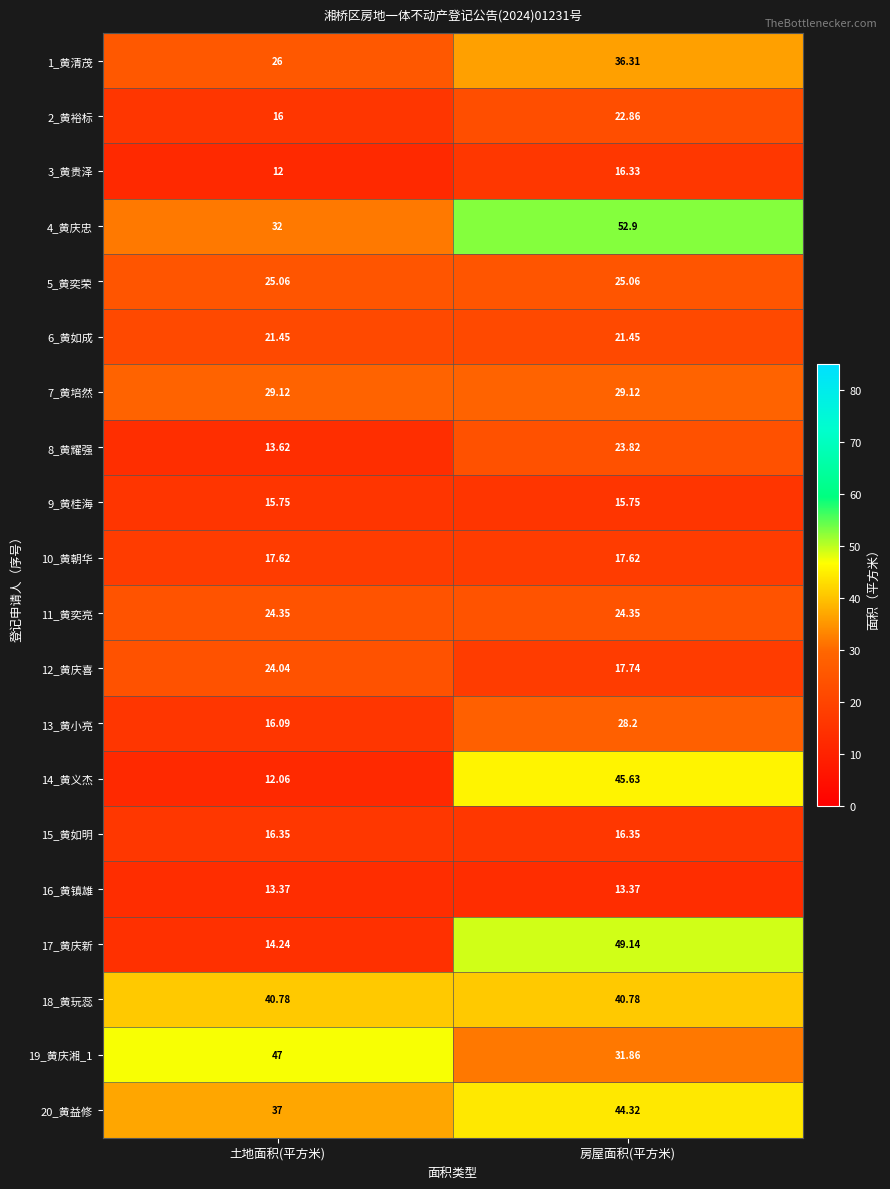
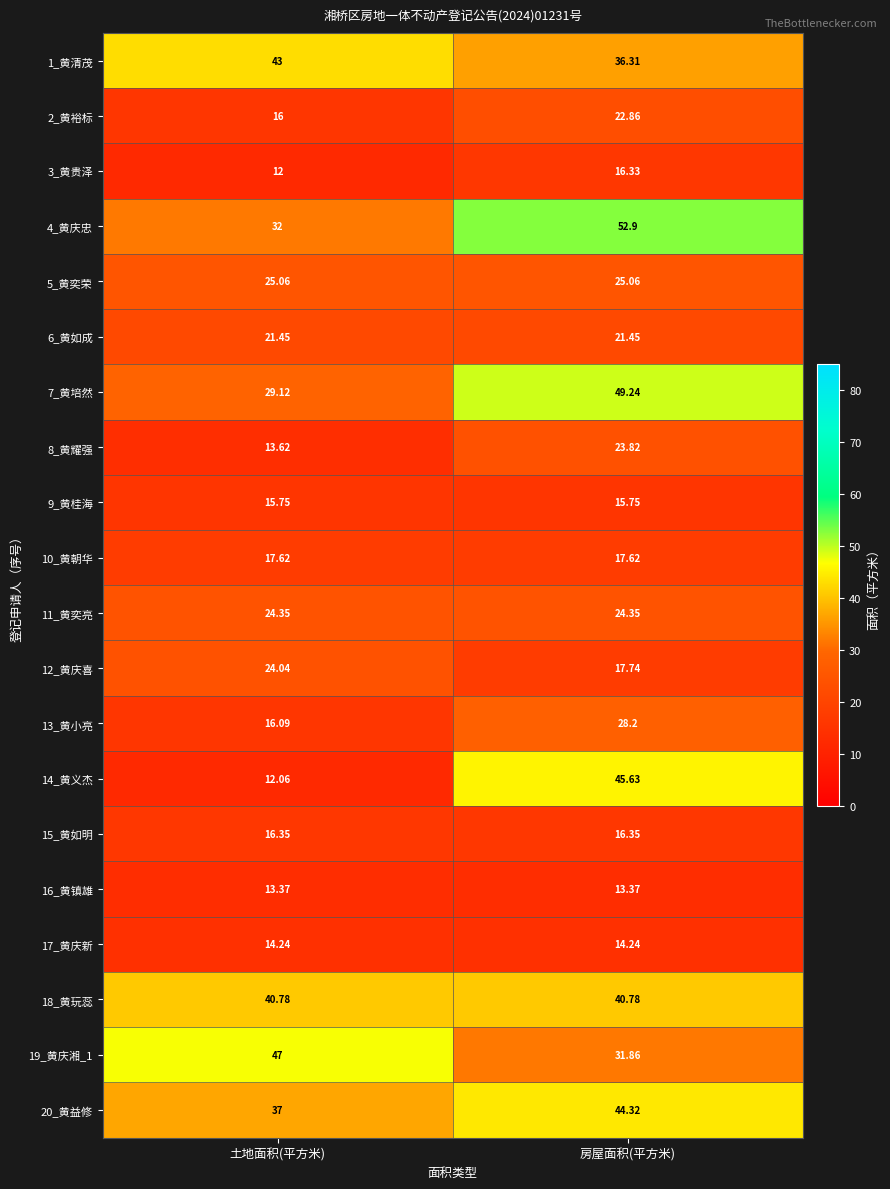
  {
    "1_黄清茂": {
-     "土地面积(平方米)": 26,
+     "土地面积(平方米)": 43,
      "房屋面积(平方米)": 36.31
    },
    "2_黄裕标": {
      "土地面积(平方米)": 16,
      "房屋面积(平方米)": 22.86
    },
    "3_黄贵泽": {
      "土地面积(平方米)": 12,
      "房屋面积(平方米)": 16.33
    },
    "4_黄庆忠": {
      "土地面积(平方米)": 32,
      "房屋面积(平方米)": 52.9
    },
    "5_黄奕荣": {
      "土地面积(平方米)": 25.06,
      "房屋面积(平方米)": 25.06
    },
    "6_黄如成": {
      "土地面积(平方米)": 21.45,
      "房屋面积(平方米)": 21.45
    },
    "7_黄培然": {
      "土地面积(平方米)": 29.12,
-     "房屋面积(平方米)": 29.12
+     "房屋面积(平方米)": 49.24
    },
    "8_黄耀强": {
      "土地面积(平方米)": 13.62,
      "房屋面积(平方米)": 23.82
    },
    "9_黄桂海": {
      "土地面积(平方米)": 15.75,
      "房屋面积(平方米)": 15.75
    },
    "10_黄朝华": {
      "土地面积(平方米)": 17.62,
      "房屋面积(平方米)": 17.62
    },
    "11_黄奕亮": {
      "土地面积(平方米)": 24.35,
      "房屋面积(平方米)": 24.35
    },
    "12_黄庆喜": {
      "土地面积(平方米)": 24.04,
      "房屋面积(平方米)": 17.74
    },
    "13_黄小亮": {
      "土地面积(平方米)": 16.09,
      "房屋面积(平方米)": 28.2
    },
    "14_黄义杰": {
      "土地面积(平方米)": 12.06,
      "房屋面积(平方米)": 45.63
    },
    "15_黄如明": {
      "土地面积(平方米)": 16.35,
      "房屋面积(平方米)": 16.35
    },
    "16_黄镇雄": {
      "土地面积(平方米)": 13.37,
      "房屋面积(平方米)": 13.37
    },
    "17_黄庆新": {
      "土地面积(平方米)": 14.24,
-     "房屋面积(平方米)": 49.14
+     "房屋面积(平方米)": 14.24
    },
    "18_黄玩蕊": {
      "土地面积(平方米)": 40.78,
      "房屋面积(平方米)": 40.78
    },
    "19_黄庆湘_1": {
      "土地面积(平方米)": 47,
      "房屋面积(平方米)": 31.86
    },
    "20_黄益修": {
      "土地面积(平方米)": 37,
      "房屋面积(平方米)": 44.32
    }
  }
